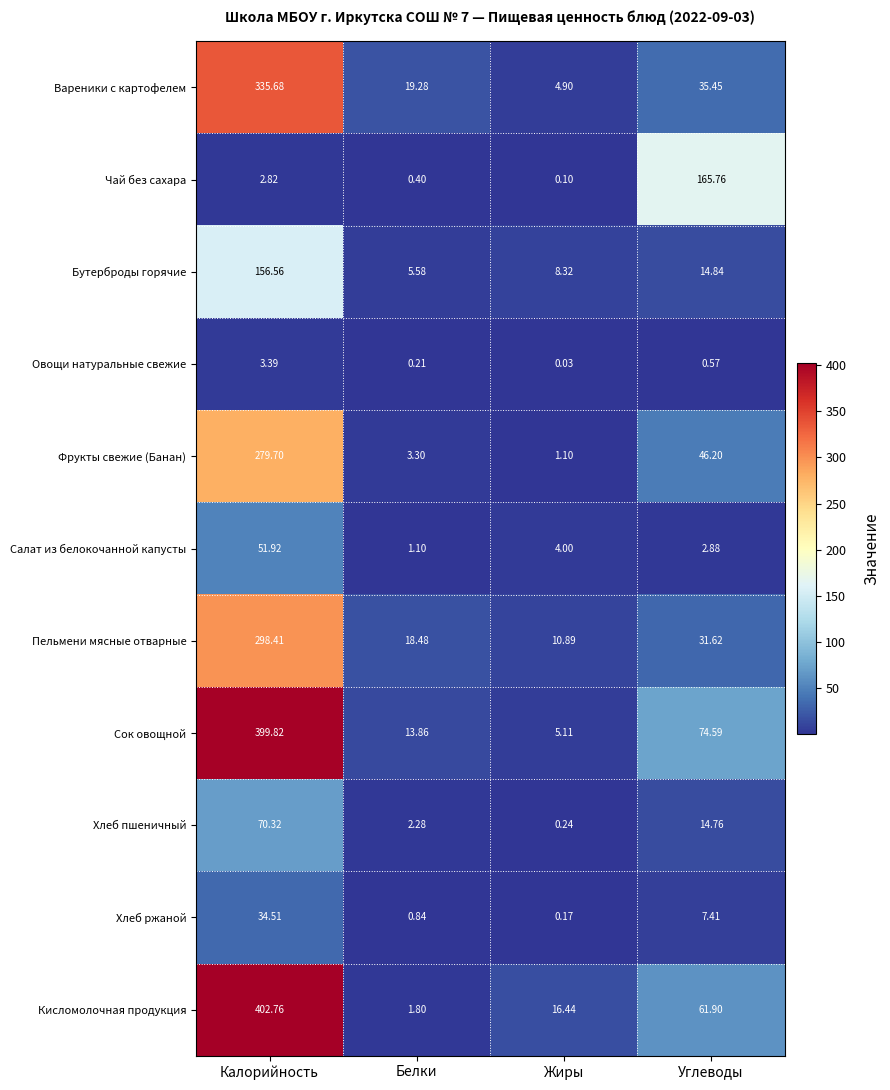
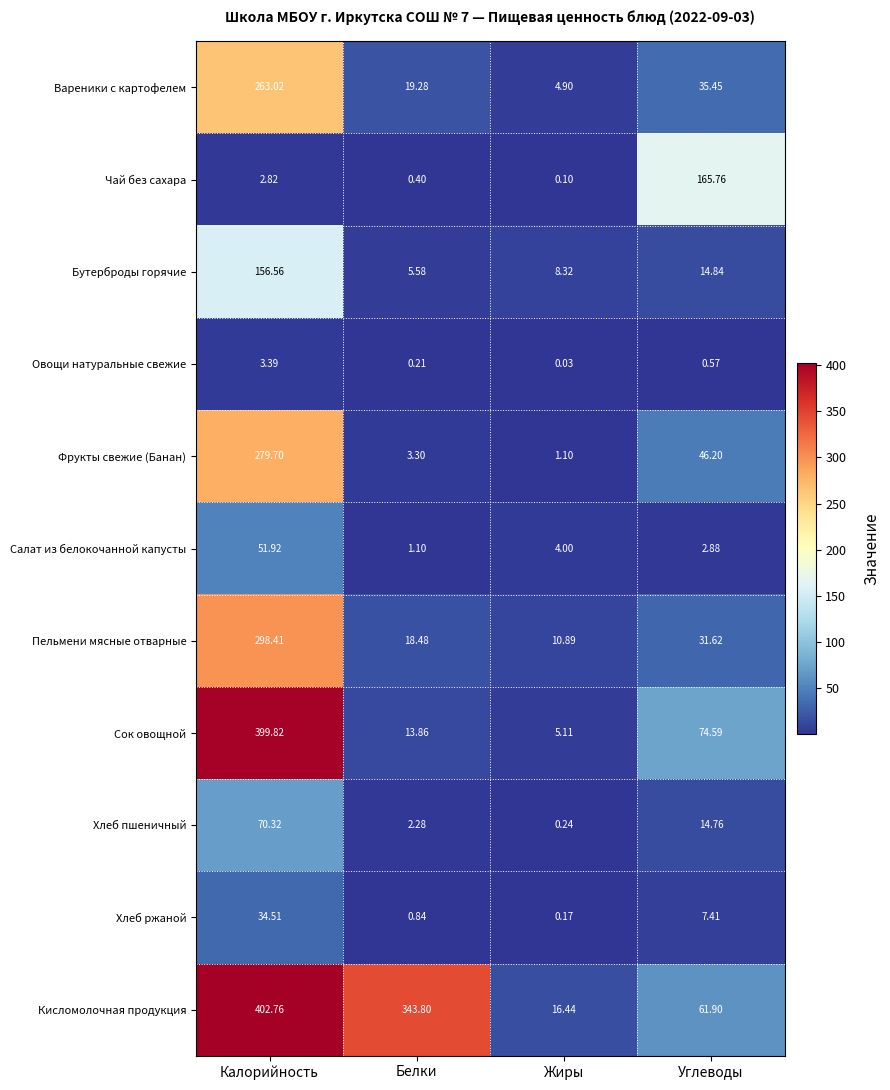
  {
    "Вареники с картофелем": {
-     "Калорийность": 335.68,
+     "Калорийность": 263.02,
      "Белки": 19.28,
      "Жиры": 4.90,
      "Углеводы": 35.45
    },
    "Чай без сахара": {
      "Калорийность": 2.82,
      "Белки": 0.40,
      "Жиры": 0.10,
      "Углеводы": 165.76
    },
    "Бутерброды горячие": {
      "Калорийность": 156.56,
      "Белки": 5.58,
      "Жиры": 8.32,
      "Углеводы": 14.84
    },
    "Овощи натуральные свежие": {
      "Калорийность": 3.39,
      "Белки": 0.21,
      "Жиры": 0.03,
      "Углеводы": 0.57
    },
    "Фрукты свежие (Банан)": {
      "Калорийность": 279.70,
      "Белки": 3.30,
      "Жиры": 1.10,
      "Углеводы": 46.20
    },
    "Салат из белокочанной капусты": {
      "Калорийность": 51.92,
      "Белки": 1.10,
      "Жиры": 4.00,
      "Углеводы": 2.88
    },
    "Пельмени мясные отварные": {
      "Калорийность": 298.41,
      "Белки": 18.48,
      "Жиры": 10.89,
      "Углеводы": 31.62
    },
    "Сок овощной": {
      "Калорийность": 399.82,
      "Белки": 13.86,
      "Жиры": 5.11,
      "Углеводы": 74.59
    },
    "Хлеб пшеничный": {
      "Калорийность": 70.32,
      "Белки": 2.28,
      "Жиры": 0.24,
      "Углеводы": 14.76
    },
    "Хлеб ржаной": {
      "Калорийность": 34.51,
      "Белки": 0.84,
      "Жиры": 0.17,
      "Углеводы": 7.41
    },
    "Кисломолочная продукция": {
      "Калорийность": 402.76,
-     "Белки": 1.80,
+     "Белки": 343.80,
      "Жиры": 16.44,
      "Углеводы": 61.90
    }
  }
